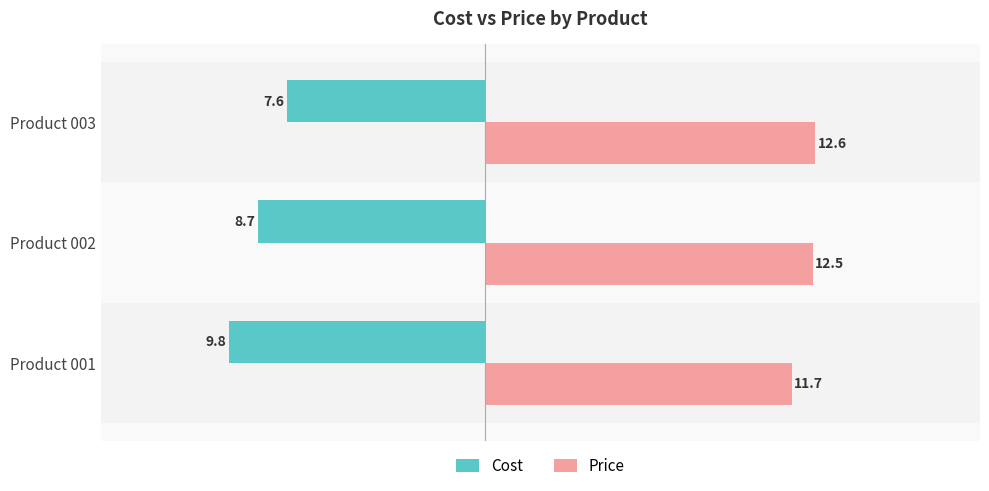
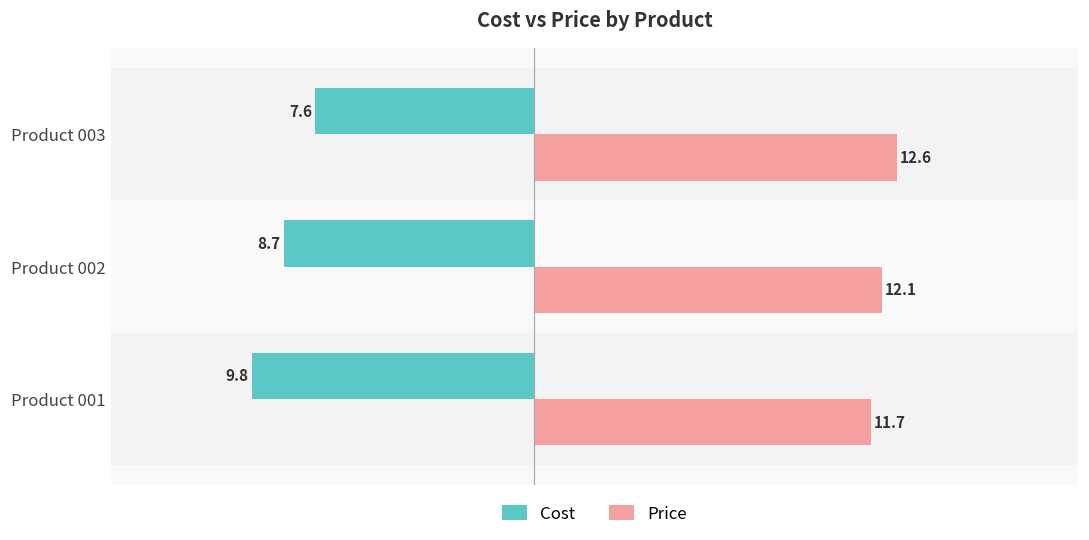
  {
    "Price": {
      "Product 003": 12.6,
-     "Product 002": 12.5,
+     "Product 002": 12.1,
      "Product 001": 11.7
    }
  }
